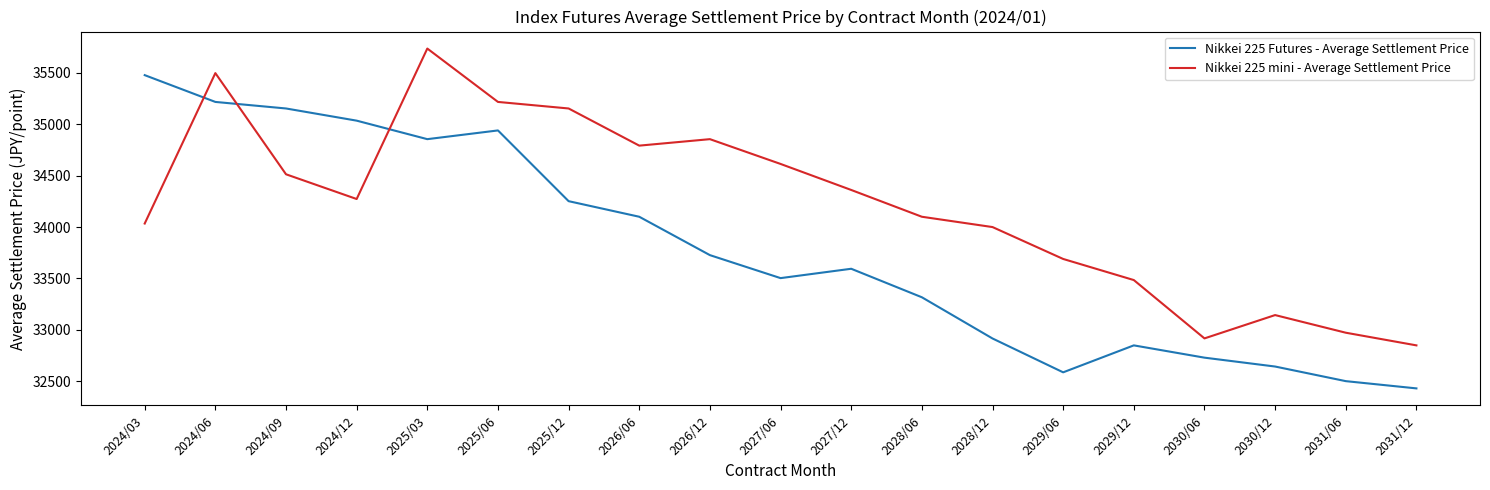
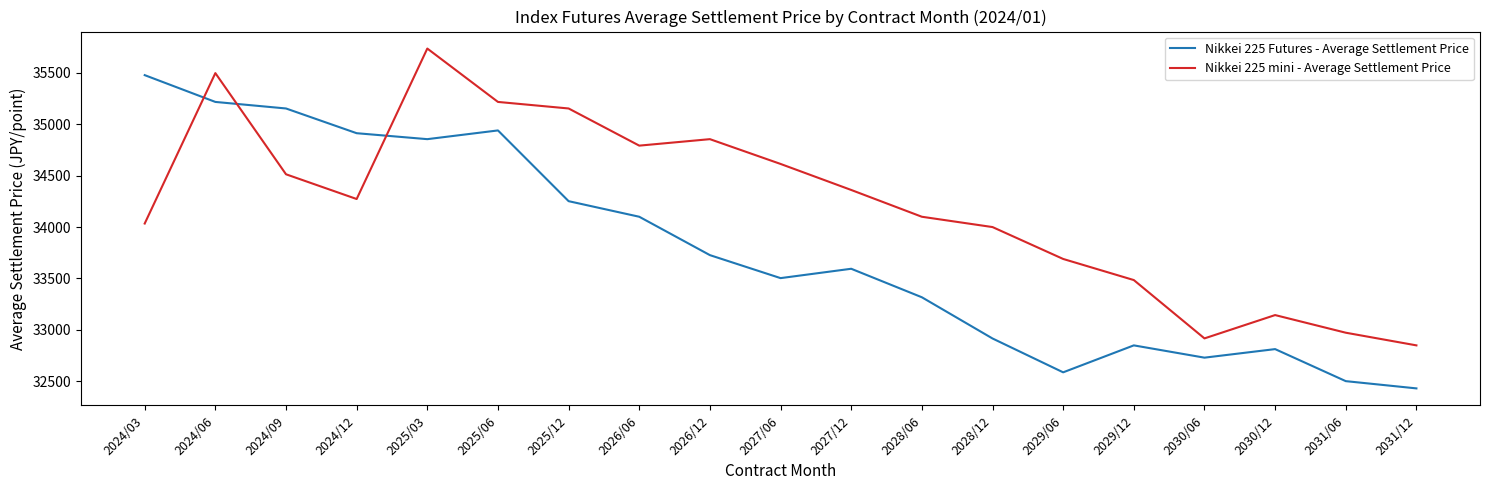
  {
    "Nikkei 225 Futures - Average Settlement Price": {
      "2024/03": 35480,
      "2024/06": 35220,
      "2024/09": 35150,
-     "2024/12": 35030,
+     "2024/12": 34910,
      "2025/03": 34850,
      "2025/06": 34940,
      "2025/12": 34250,
      "2026/06": 34100,
      "2026/12": 33730,
      "2027/06": 33500,
      "2027/12": 33590,
      "2028/06": 33320,
      "2028/12": 32920,
      "2029/06": 32590,
      "2029/12": 32850,
      "2030/06": 32730,
-     "2030/12": 32640,
+     "2030/12": 32810,
      "2031/06": 32500,
      "2031/12": 32430
    },
    "Nikkei 225 mini - Average Settlement Price": {
      "2024/03": 34030,
      "2024/06": 35500,
      "2024/09": 34510,
      "2024/12": 34270,
      "2025/03": 35740,
      "2025/06": 35220,
      "2025/12": 35150,
      "2026/06": 34790,
      "2026/12": 34850,
      "2027/06": 34610,
      "2027/12": 34360,
      "2028/06": 34100,
      "2028/12": 34000,
      "2029/06": 33690,
      "2029/12": 33480,
      "2030/06": 32920,
      "2030/12": 33140,
      "2031/06": 32970,
      "2031/12": 32850
    }
  }
